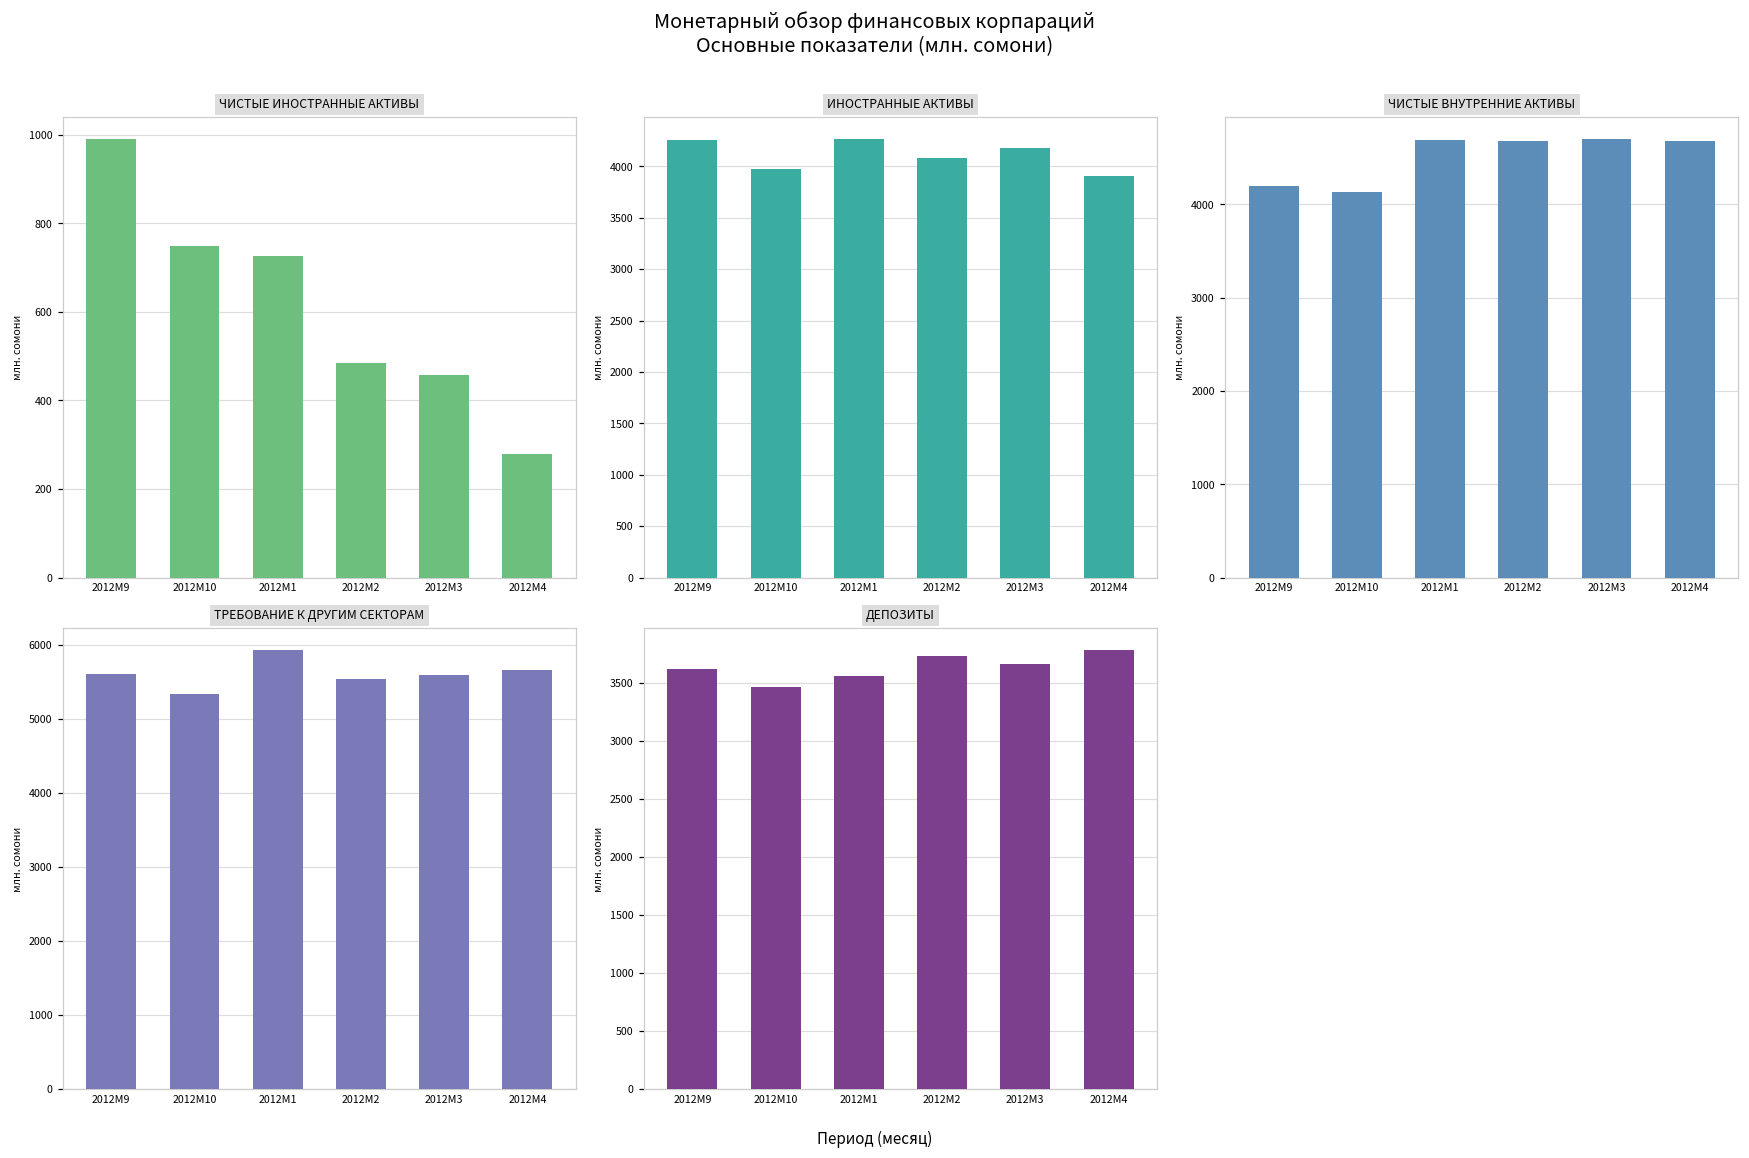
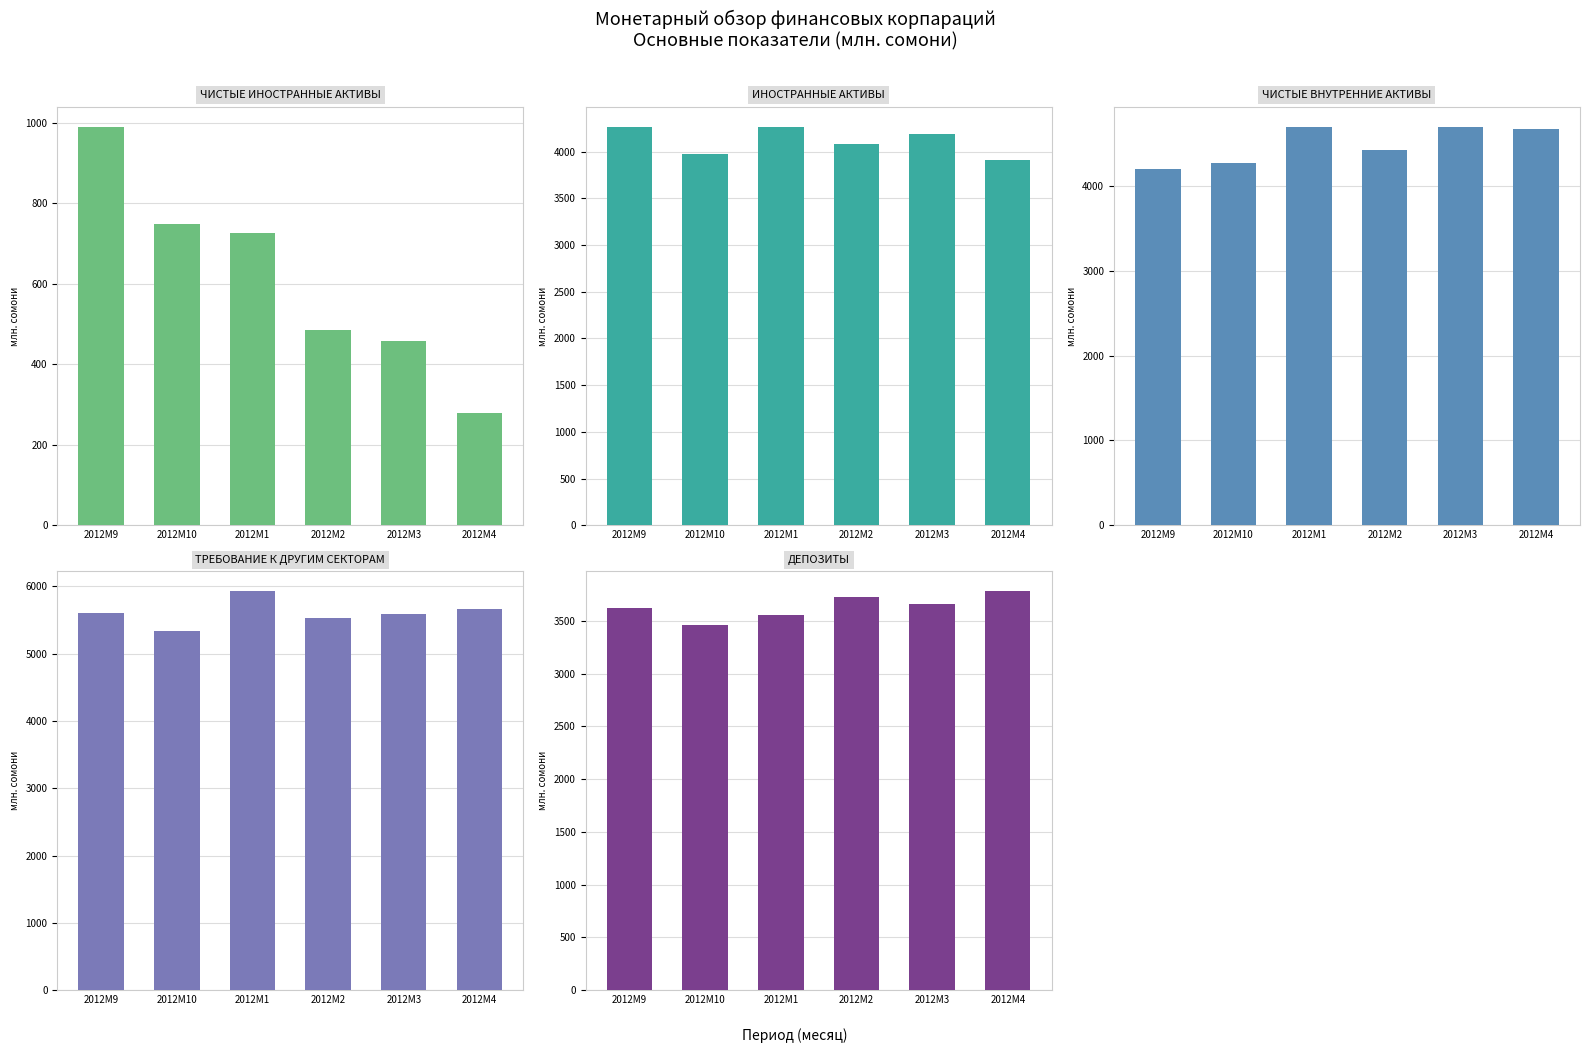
  {
    "ЧИСТЫЕ ИНОСТРАННЫЕ АКТИВЫ": {
      "2012M9": 990,
      "2012M10": 750,
      "2012M1": 730,
      "2012M2": 490,
      "2012M3": 460,
      "2012M4": 280
    },
    "ИНОСТРАННЫЕ АКТИВЫ": {
      "2012M9": 4300,
      "2012M10": 4000,
      "2012M1": 4300,
      "2012M2": 4100,
      "2012M3": 4200,
      "2012M4": 3900
    },
    "ЧИСТЫЕ ВНУТРЕННИЕ АКТИВЫ": {
      "2012M9": 4200,
-     "2012M10": 4100,
+     "2012M10": 4300,
      "2012M1": 4700,
-     "2012M2": 4700,
+     "2012M2": 4400,
      "2012M3": 4700,
      "2012M4": 4700
    },
    "ТРЕБОВАНИЕ К ДРУГИМ СЕКТОРАМ": {
      "2012M9": 5600,
      "2012M10": 5300,
      "2012M1": 5900,
      "2012M2": 5500,
      "2012M3": 5600,
      "2012M4": 5700
    },
    "ДЕПОЗИТЫ": {
      "2012M9": 3620,
      "2012M10": 3460,
      "2012M1": 3560,
      "2012M2": 3730,
      "2012M3": 3660,
      "2012M4": 3780
    }
  }
